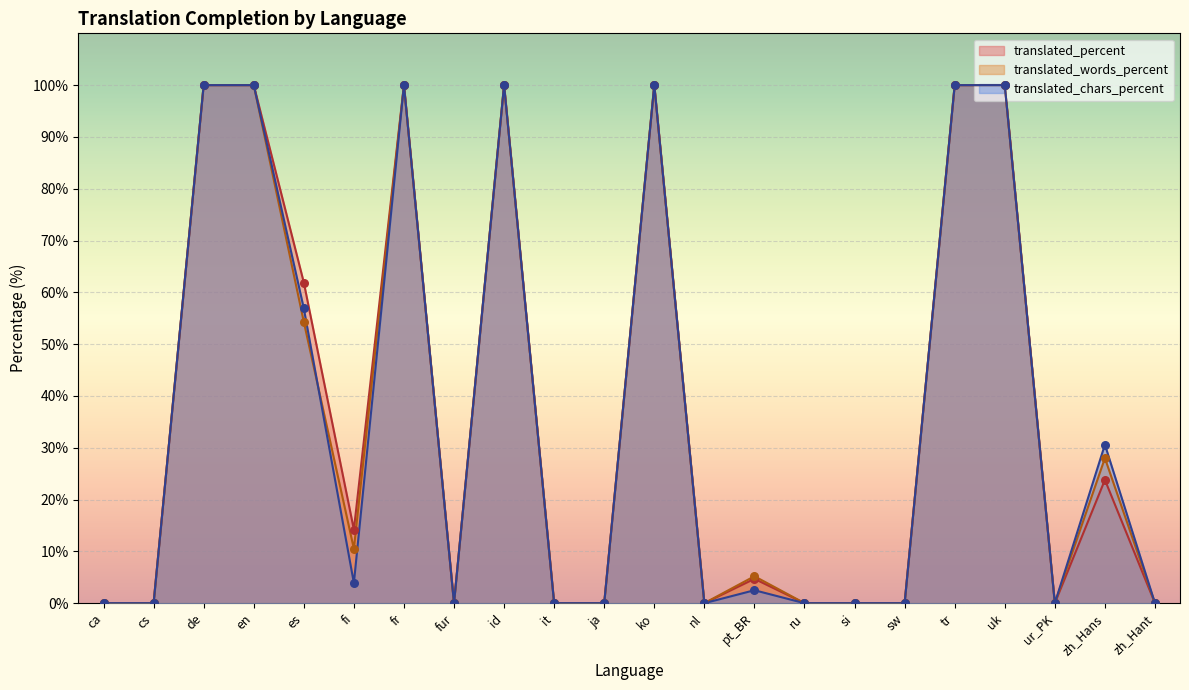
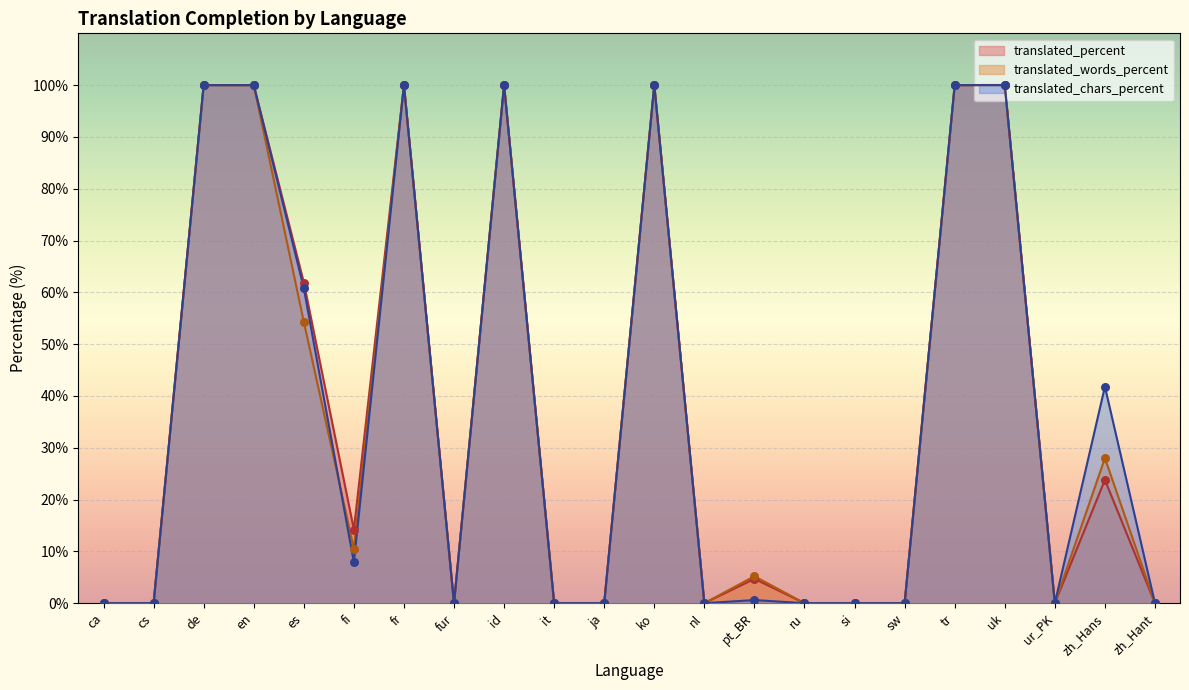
  {
    "translated_chars_percent": {
-     "es": "57%",
-     "fi": "4%",
-     "pt_BR": "3%",
-     "zh_Hans": "31%"
+     "es": "61%",
+     "fi": "8%",
+     "pt_BR": "1%",
+     "zh_Hans": "42%"
    }
  }
